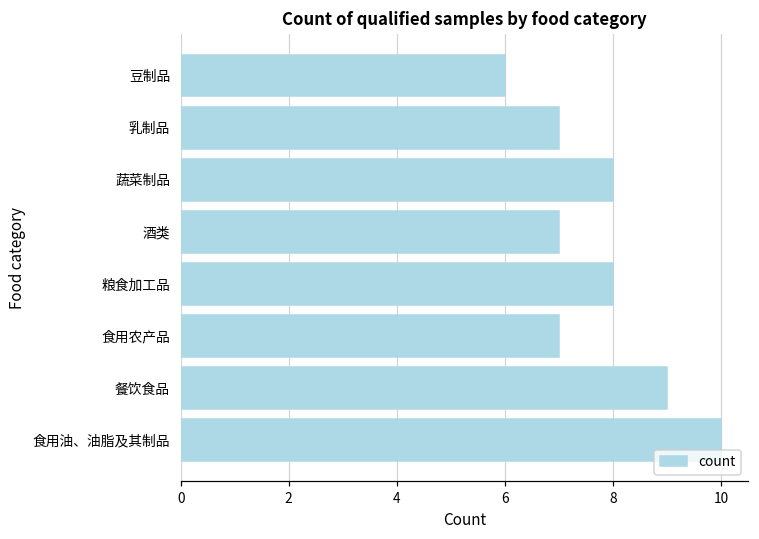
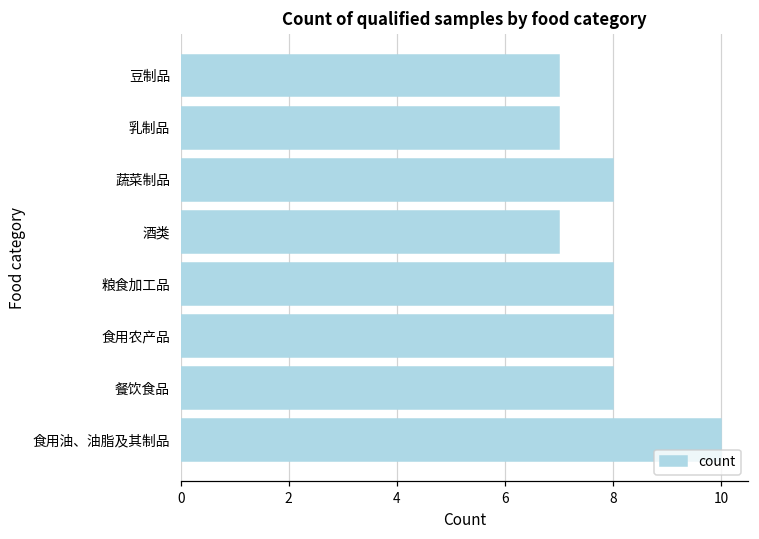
  {
-   "豆制品": 6,
+   "豆制品": 7,
    "乳制品": 7,
    "蔬菜制品": 8,
    "酒类": 7,
    "粮食加工品": 8,
-   "食用农产品": 7,
-   "餐饮食品": 9,
+   "食用农产品": 8,
+   "餐饮食品": 8,
    "食用油、油脂及其制品": 10
  }
